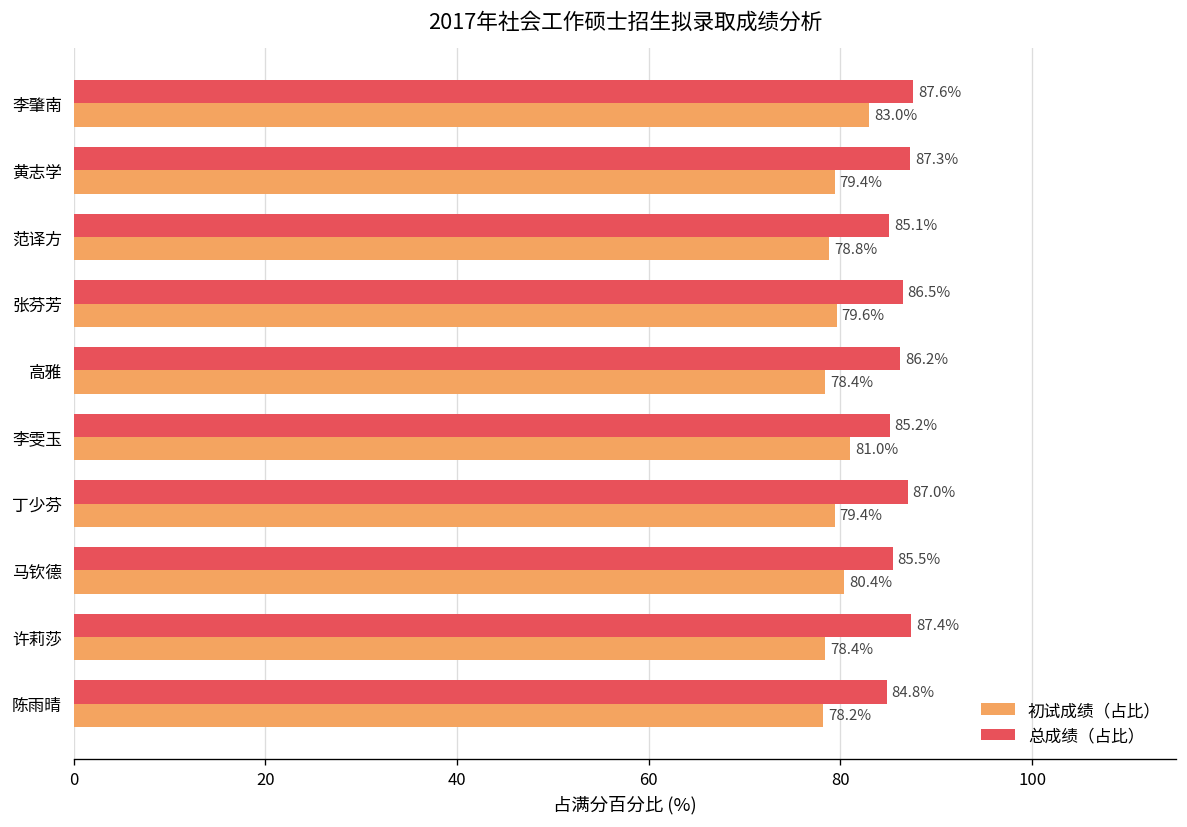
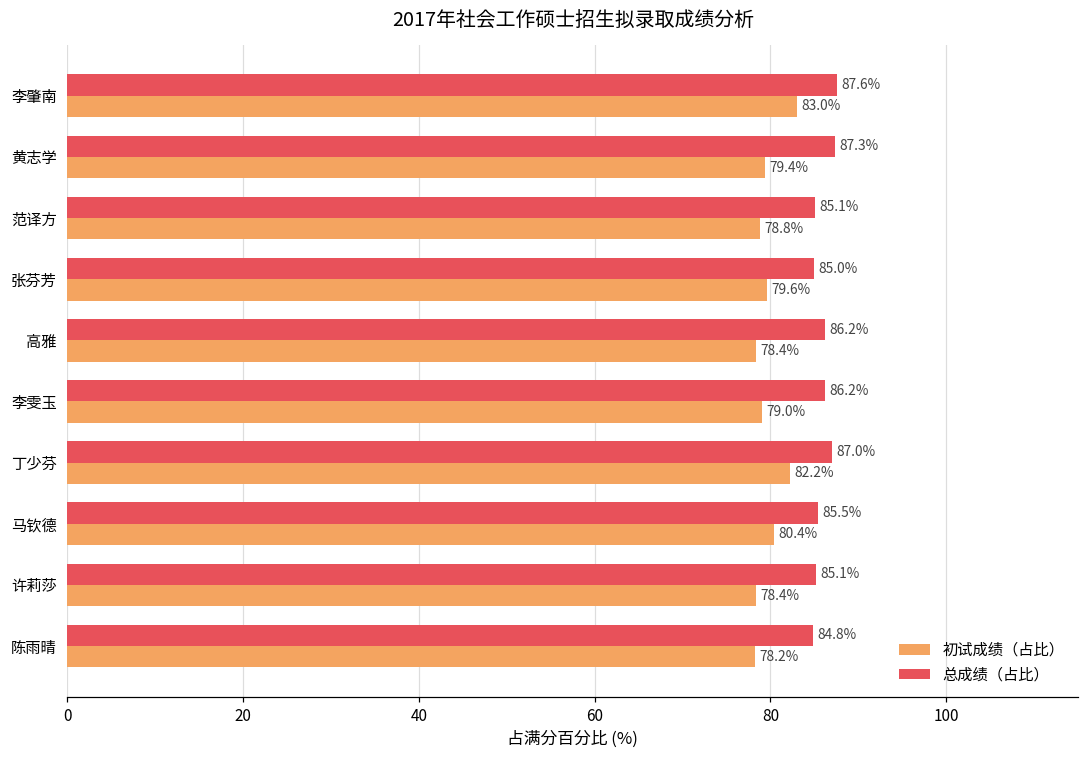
  {
    "初试成绩（占比）": {
      "李肇南": "83.0%",
      "黄志学": "79.4%",
      "范译方": "78.8%",
      "张芬芳": "79.6%",
      "高雅": "78.4%",
-     "李雯玉": "81.0%",
-     "丁少芬": "79.4%",
+     "李雯玉": "79.0%",
+     "丁少芬": "82.2%",
      "马钦德": "80.4%",
      "许莉莎": "78.4%",
      "陈雨晴": "78.2%"
    },
    "总成绩（占比）": {
      "李肇南": "87.6%",
      "黄志学": "87.3%",
      "范译方": "85.1%",
-     "张芬芳": "86.5%",
+     "张芬芳": "85.0%",
      "高雅": "86.2%",
-     "李雯玉": "85.2%",
+     "李雯玉": "86.2%",
      "丁少芬": "87.0%",
      "马钦德": "85.5%",
-     "许莉莎": "87.4%",
+     "许莉莎": "85.1%",
      "陈雨晴": "84.8%"
    }
  }
